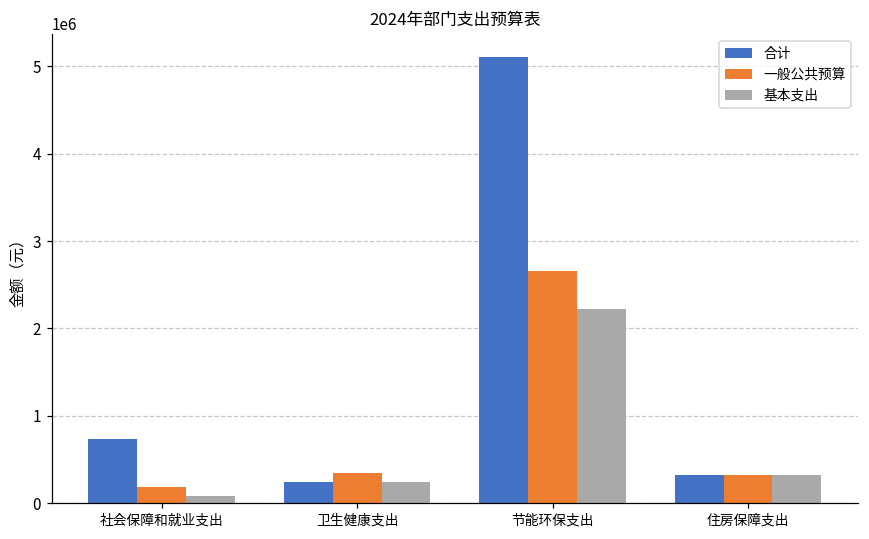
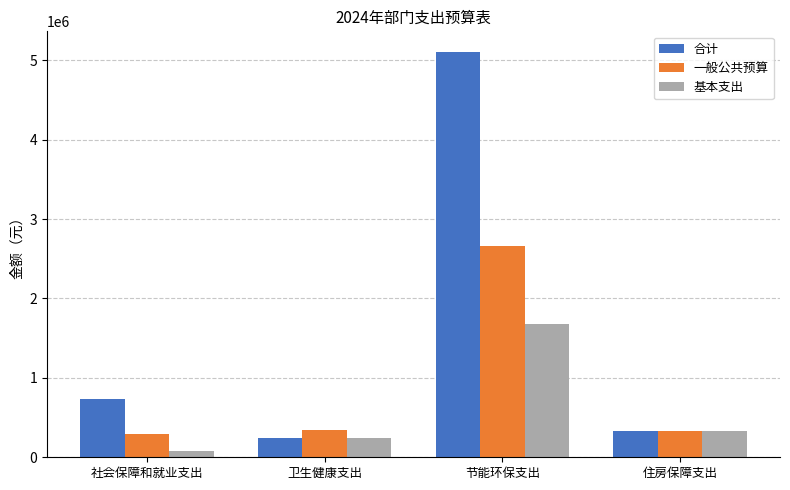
  {
    "合计": {
      "社会保障和就业支出": 700000,
      "卫生健康支出": 200000,
      "节能环保支出": 5100000,
      "住房保障支出": 300000
    },
    "一般公共预算": {
-     "社会保障和就业支出": 200000,
+     "社会保障和就业支出": 300000,
      "卫生健康支出": 300000,
      "节能环保支出": 2700000,
      "住房保障支出": 300000
    },
    "基本支出": {
      "社会保障和就业支出": 100000,
      "卫生健康支出": 200000,
-     "节能环保支出": 2200000,
+     "节能环保支出": 1700000,
      "住房保障支出": 300000
    }
  }
